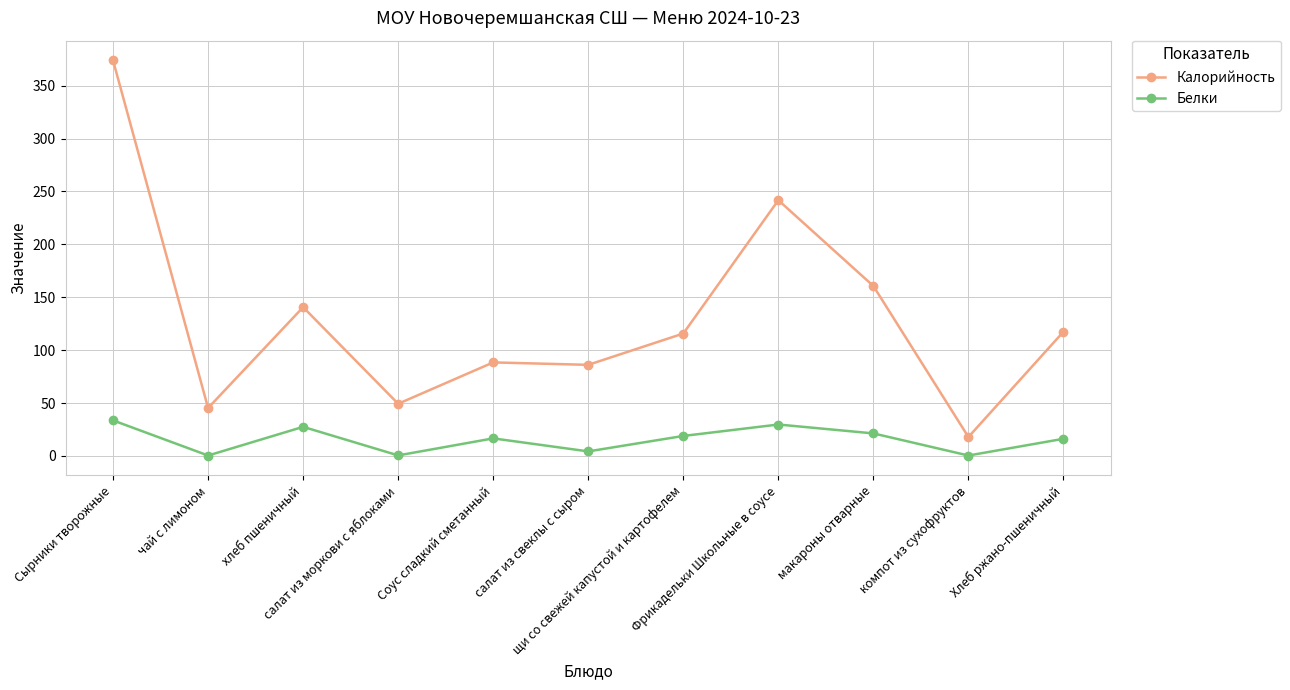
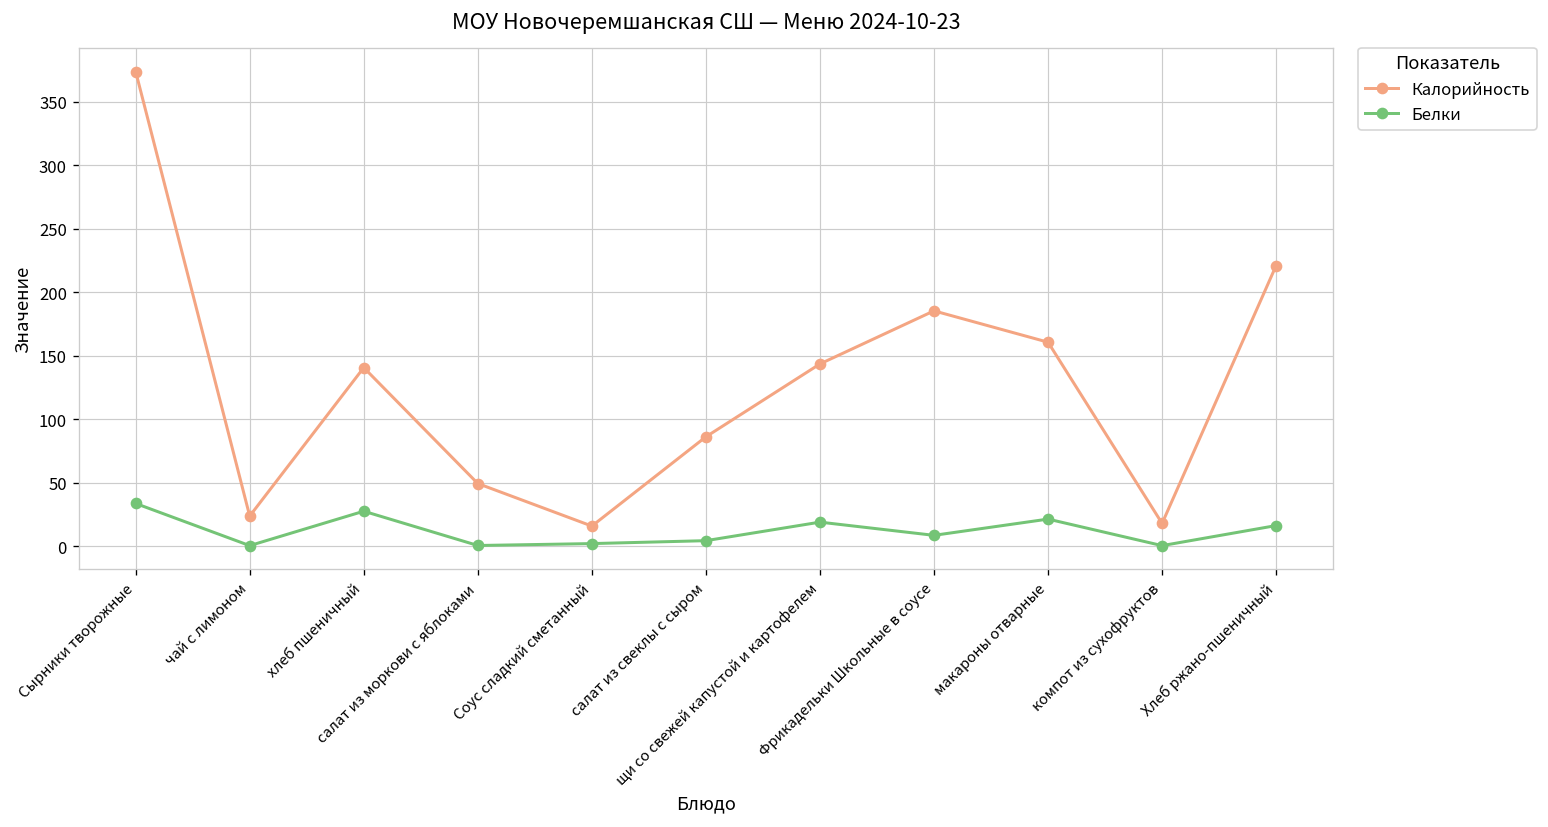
  {
    "Калорийность": {
      "Сырники творожные": 374,
-     "чай с лимоном": 45,
+     "чай с лимоном": 24,
      "хлеб пшеничный": 141,
      "салат из моркови с яблоками": 49,
-     "Соус сладкий сметанный": 88,
+     "Соус сладкий сметанный": 16,
      "салат из свеклы с сыром": 86,
-     "щи со свежей капустой и картофелем": 116,
-     "Фрикадельки Школьные в соусе": 242,
+     "щи со свежей капустой и картофелем": 144,
+     "Фрикадельки Школьные в соусе": 185,
      "макароны отварные": 161,
      "компот из сухофруктов": 18,
-     "Хлеб ржано-пшеничный": 117
+     "Хлеб ржано-пшеничный": 221
    },
    "Белки": {
      "Сырники творожные": 34,
      "чай с лимоном": 0,
      "хлеб пшеничный": 28,
      "салат из моркови с яблоками": 1,
-     "Соус сладкий сметанный": 17,
+     "Соус сладкий сметанный": 2,
      "салат из свеклы с сыром": 4,
      "щи со свежей капустой и картофелем": 19,
-     "Фрикадельки Школьные в соусе": 30,
+     "Фрикадельки Школьные в соусе": 9,
      "макароны отварные": 21,
      "компот из сухофруктов": 0,
      "Хлеб ржано-пшеничный": 16
    }
  }
